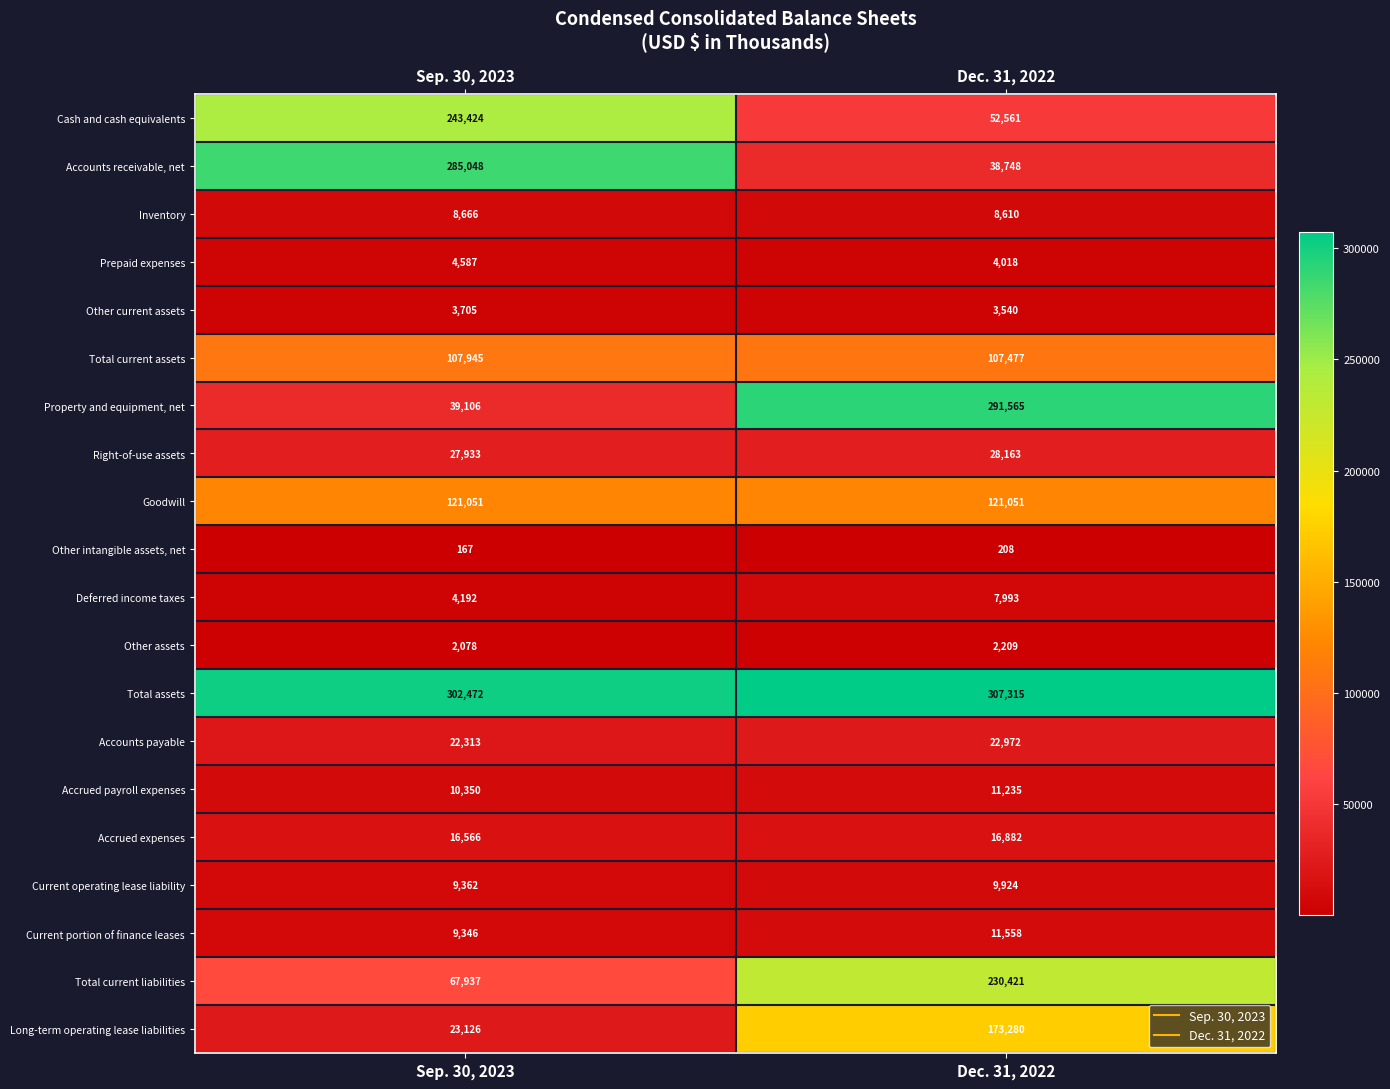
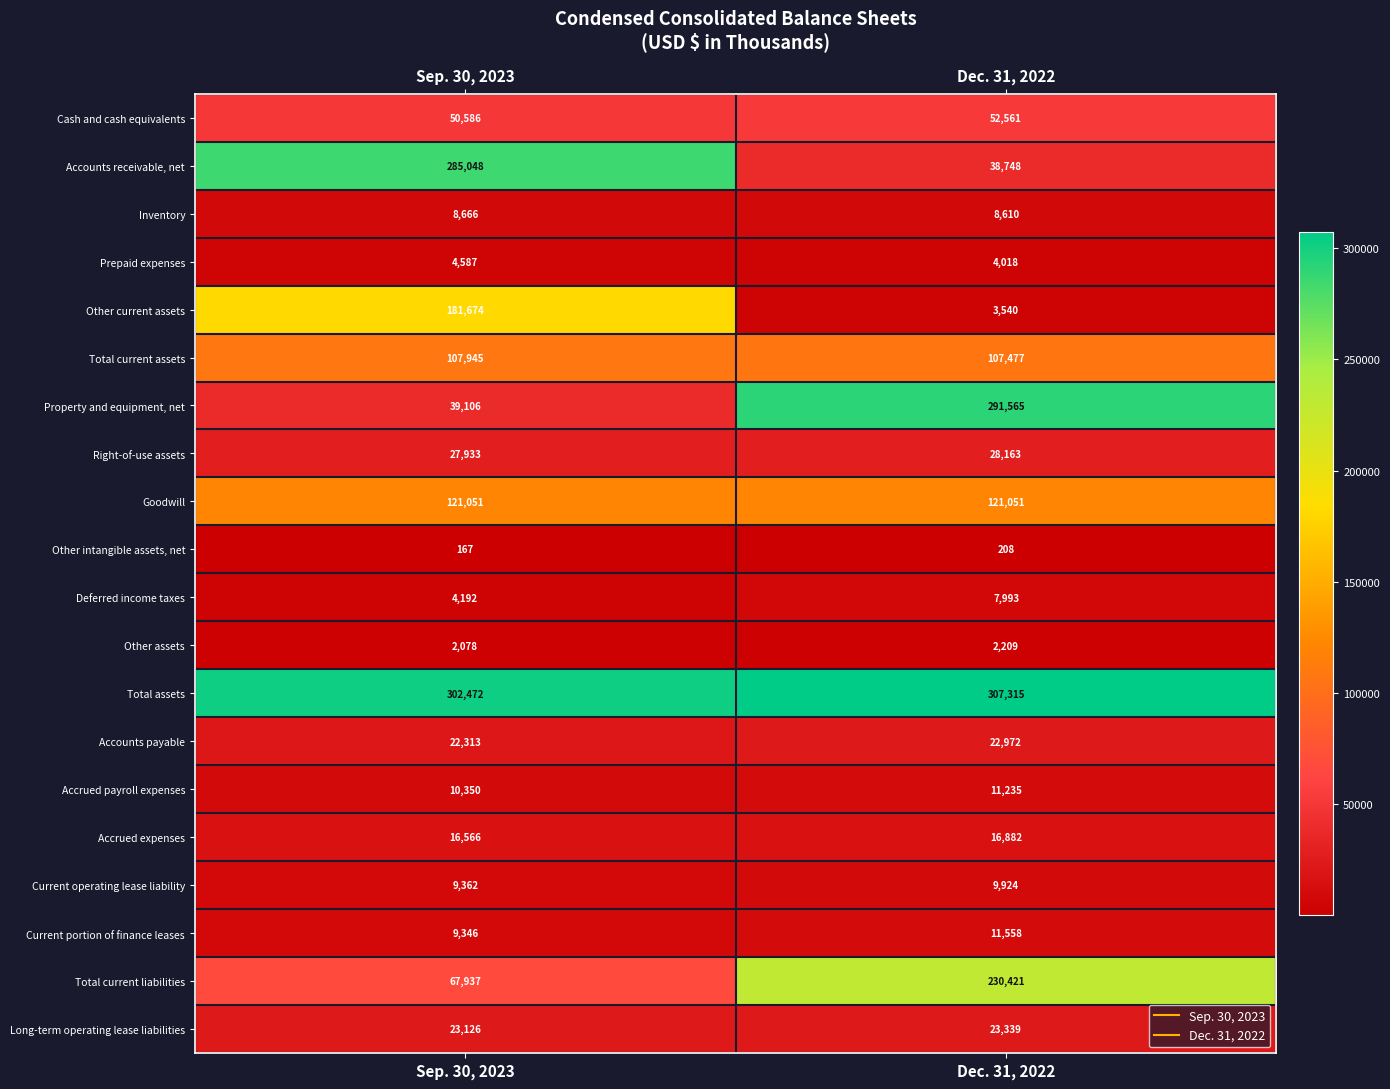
  {
    "Cash and cash equivalents": {
-     "Sep. 30, 2023": "243,424",
+     "Sep. 30, 2023": "50,586",
      "Dec. 31, 2022": "52,561"
    },
    "Accounts receivable, net": {
      "Sep. 30, 2023": "285,048",
      "Dec. 31, 2022": "38,748"
    },
    "Inventory": {
      "Sep. 30, 2023": "8,666",
      "Dec. 31, 2022": "8,610"
    },
    "Prepaid expenses": {
      "Sep. 30, 2023": "4,587",
      "Dec. 31, 2022": "4,018"
    },
    "Other current assets": {
-     "Sep. 30, 2023": "3,705",
+     "Sep. 30, 2023": "181,674",
      "Dec. 31, 2022": "3,540"
    },
    "Total current assets": {
      "Sep. 30, 2023": "107,945",
      "Dec. 31, 2022": "107,477"
    },
    "Property and equipment, net": {
      "Sep. 30, 2023": "39,106",
      "Dec. 31, 2022": "291,565"
    },
    "Right-of-use assets": {
      "Sep. 30, 2023": "27,933",
      "Dec. 31, 2022": "28,163"
    },
    "Goodwill": {
      "Sep. 30, 2023": "121,051",
      "Dec. 31, 2022": "121,051"
    },
    "Other intangible assets, net": {
      "Sep. 30, 2023": "167",
      "Dec. 31, 2022": "208"
    },
    "Deferred income taxes": {
      "Sep. 30, 2023": "4,192",
      "Dec. 31, 2022": "7,993"
    },
    "Other assets": {
      "Sep. 30, 2023": "2,078",
      "Dec. 31, 2022": "2,209"
    },
    "Total assets": {
      "Sep. 30, 2023": "302,472",
      "Dec. 31, 2022": "307,315"
    },
    "Accounts payable": {
      "Sep. 30, 2023": "22,313",
      "Dec. 31, 2022": "22,972"
    },
    "Accrued payroll expenses": {
      "Sep. 30, 2023": "10,350",
      "Dec. 31, 2022": "11,235"
    },
    "Accrued expenses": {
      "Sep. 30, 2023": "16,566",
      "Dec. 31, 2022": "16,882"
    },
    "Current operating lease liability": {
      "Sep. 30, 2023": "9,362",
      "Dec. 31, 2022": "9,924"
    },
    "Current portion of finance leases": {
      "Sep. 30, 2023": "9,346",
      "Dec. 31, 2022": "11,558"
    },
    "Total current liabilities": {
      "Sep. 30, 2023": "67,937",
      "Dec. 31, 2022": "230,421"
    },
    "Long-term operating lease liabilities": {
      "Sep. 30, 2023": "23,126",
-     "Dec. 31, 2022": "173,280"
+     "Dec. 31, 2022": "23,339"
    }
  }
